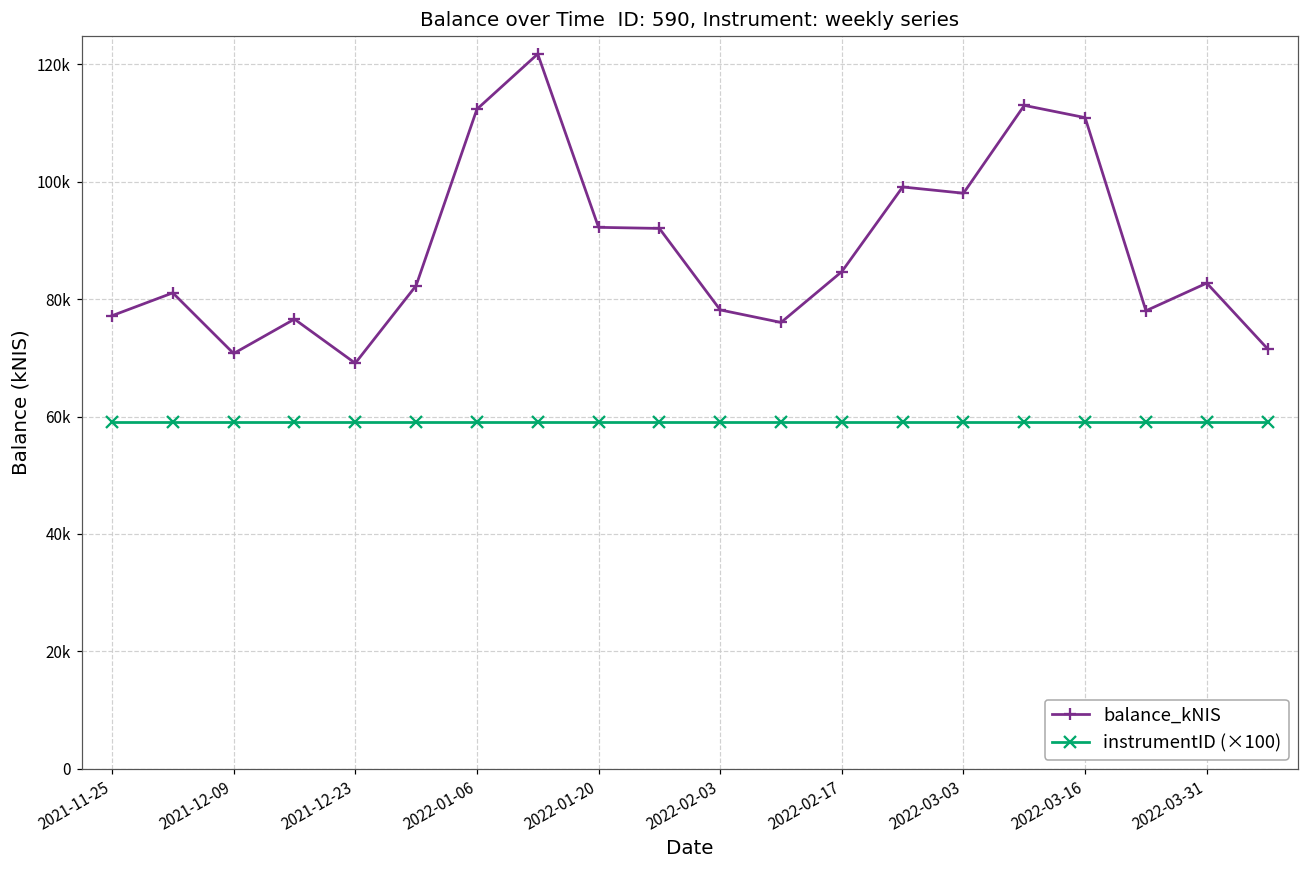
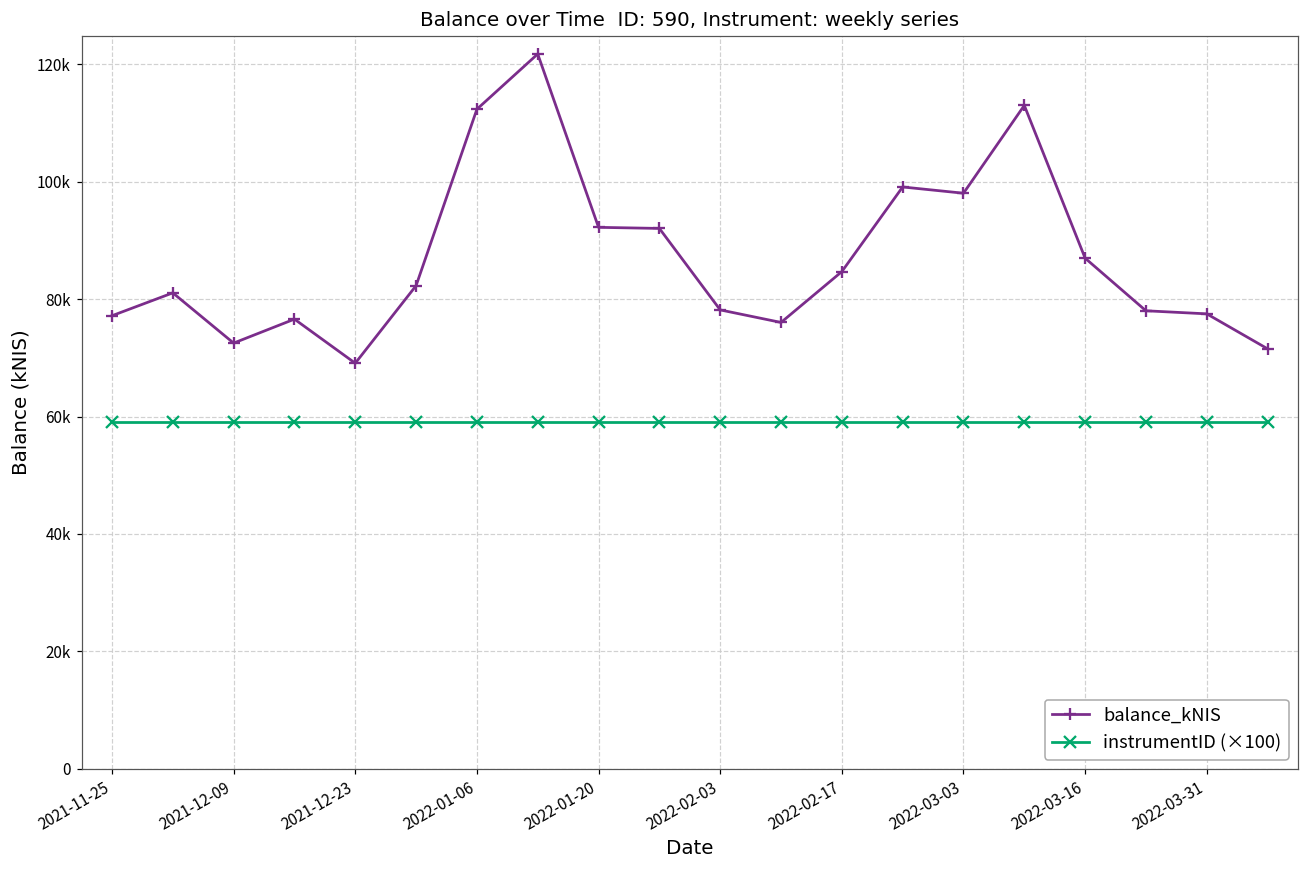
  {
    "balance_kNIS": {
      "2021-11-25": 77000,
-     "2021-12-09": 71000,
+     "2021-12-09": 73000,
      "2021-12-23": 69000,
      "2022-01-06": 112000,
      "2022-01-20": 92000,
      "2022-02-03": 78000,
      "2022-02-17": 85000,
      "2022-03-03": 98000,
-     "2022-03-16": 111000,
-     "2022-03-31": 83000
+     "2022-03-16": 87000,
+     "2022-03-31": 77000
    },
    "instrumentID (×100)": {
      "2021-11-25": 59000,
      "2021-12-09": 59000,
      "2021-12-23": 59000,
      "2022-01-06": 59000,
      "2022-01-20": 59000,
      "2022-02-03": 59000,
      "2022-02-17": 59000,
      "2022-03-03": 59000,
      "2022-03-16": 59000,
      "2022-03-31": 59000
    }
  }
